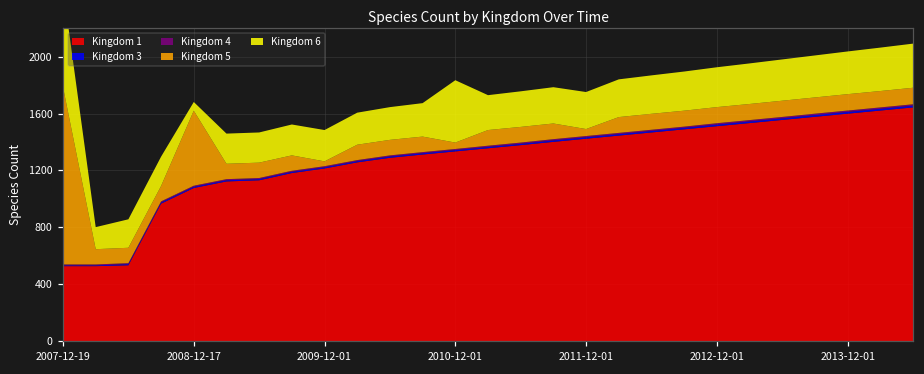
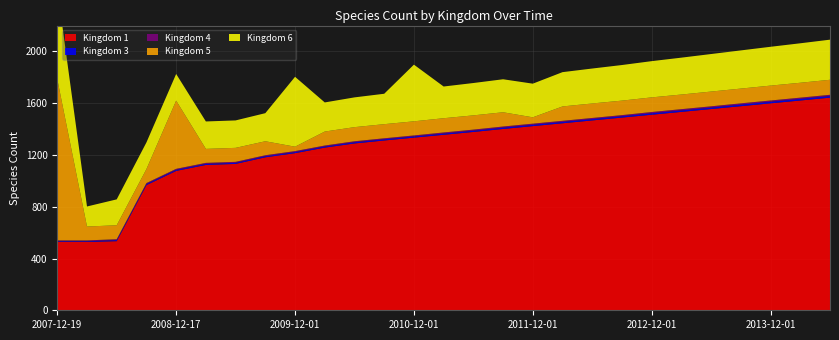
  {
    "Kingdom 5": {
      "2007-12-19": 1250,
      "2008-12-17": 530,
      "2009-12-01": 30,
-     "2010-12-01": 50,
+     "2010-12-01": 110,
      "2011-12-01": 50,
      "2012-12-01": 110,
      "2013-12-01": 120
    },
    "Kingdom 6": {
-     "2008-12-17": 60,
-     "2009-12-01": 220,
+     "2008-12-17": 210,
+     "2009-12-01": 540,
      "2010-12-01": 440,
      "2011-12-01": 260,
      "2012-12-01": 280,
      "2013-12-01": 300
    }
  }
